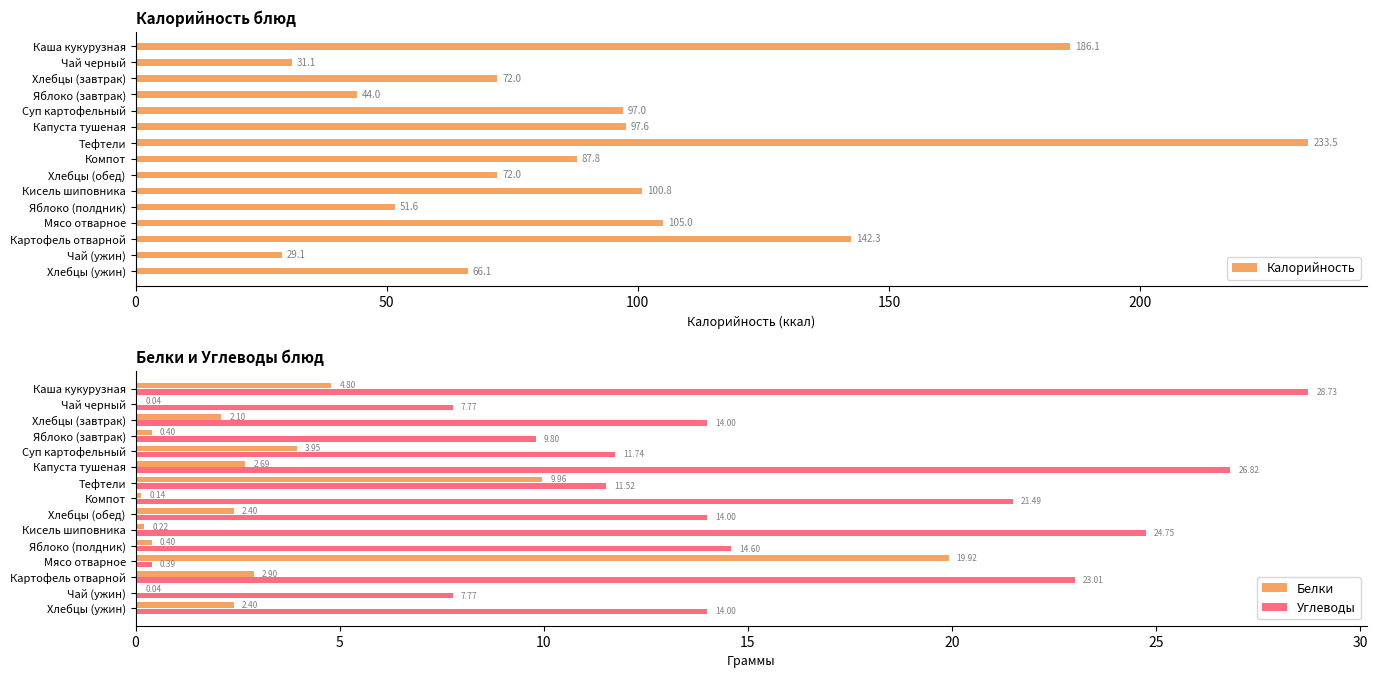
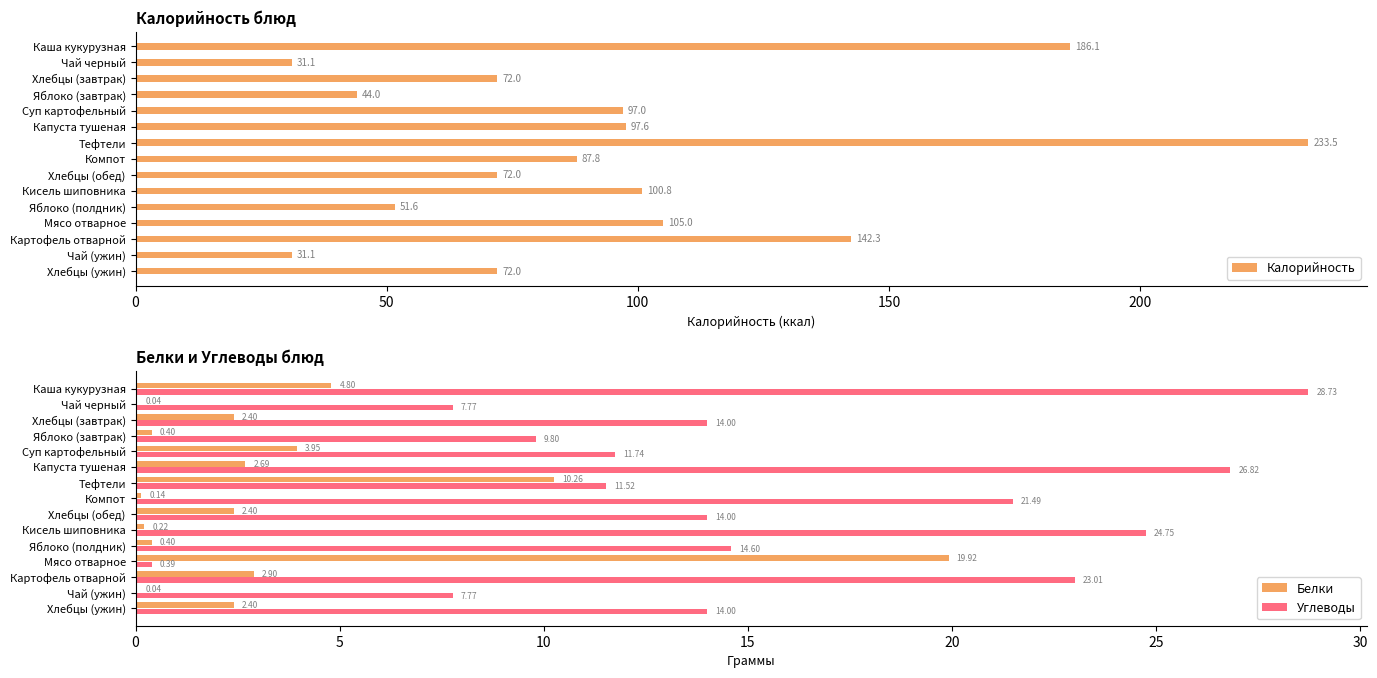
  {
    "Калорийность блюд": {
      "Каша кукурузная": 186.1,
      "Чай черный": 31.1,
      "Хлебцы (завтрак)": 72.0,
      "Яблоко (завтрак)": 44.0,
      "Суп картофельный": 97.0,
      "Капуста тушеная": 97.6,
      "Тефтели": 233.5,
      "Компот": 87.8,
      "Хлебцы (обед)": 72.0,
      "Кисель шиповника": 100.8,
      "Яблоко (полдник)": 51.6,
      "Мясо отварное": 105.0,
      "Картофель отварной": 142.3,
-     "Чай (ужин)": 29.1,
-     "Хлебцы (ужин)": 66.1
+     "Чай (ужин)": 31.1,
+     "Хлебцы (ужин)": 72.0
    },
    "Белки и Углеводы блюд": {
      "Белки": {
        "Каша кукурузная": 4.80,
        "Чай черный": 0.04,
-       "Хлебцы (завтрак)": 2.10,
+       "Хлебцы (завтрак)": 2.40,
        "Яблоко (завтрак)": 0.40,
        "Суп картофельный": 3.95,
        "Капуста тушеная": 2.69,
-       "Тефтели": 9.96,
+       "Тефтели": 10.26,
        "Компот": 0.14,
        "Хлебцы (обед)": 2.40,
        "Кисель шиповника": 0.22,
        "Яблоко (полдник)": 0.40,
        "Мясо отварное": 19.92,
        "Картофель отварной": 2.90,
        "Чай (ужин)": 0.04,
        "Хлебцы (ужин)": 2.40
      },
      "Углеводы": {
        "Каша кукурузная": 28.73,
        "Чай черный": 7.77,
        "Хлебцы (завтрак)": 14.00,
        "Яблоко (завтрак)": 9.80,
        "Суп картофельный": 11.74,
        "Капуста тушеная": 26.82,
        "Тефтели": 11.52,
        "Компот": 21.49,
        "Хлебцы (обед)": 14.00,
        "Кисель шиповника": 24.75,
        "Яблоко (полдник)": 14.60,
        "Мясо отварное": 0.39,
        "Картофель отварной": 23.01,
        "Чай (ужин)": 7.77,
        "Хлебцы (ужин)": 14.00
      }
    }
  }
